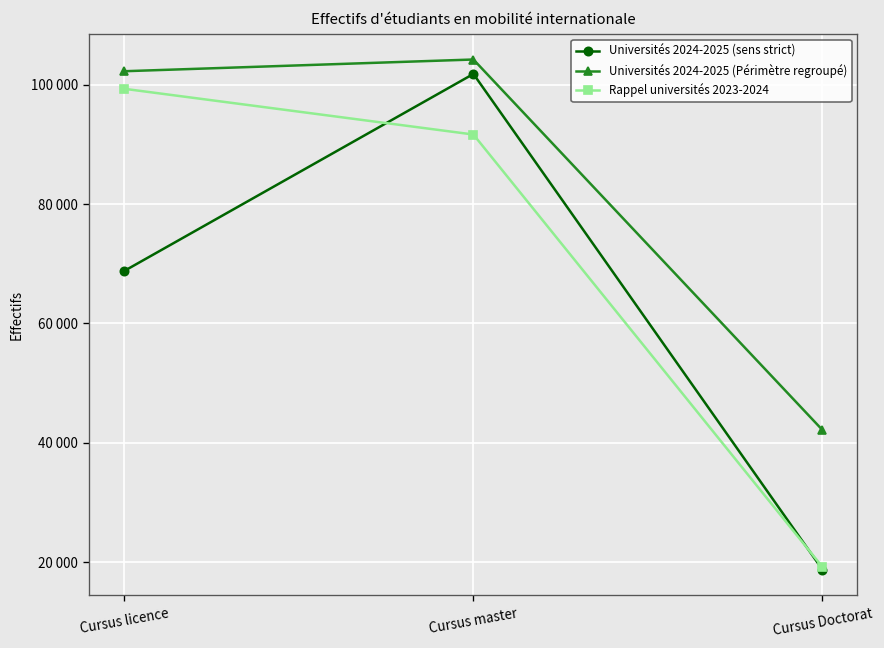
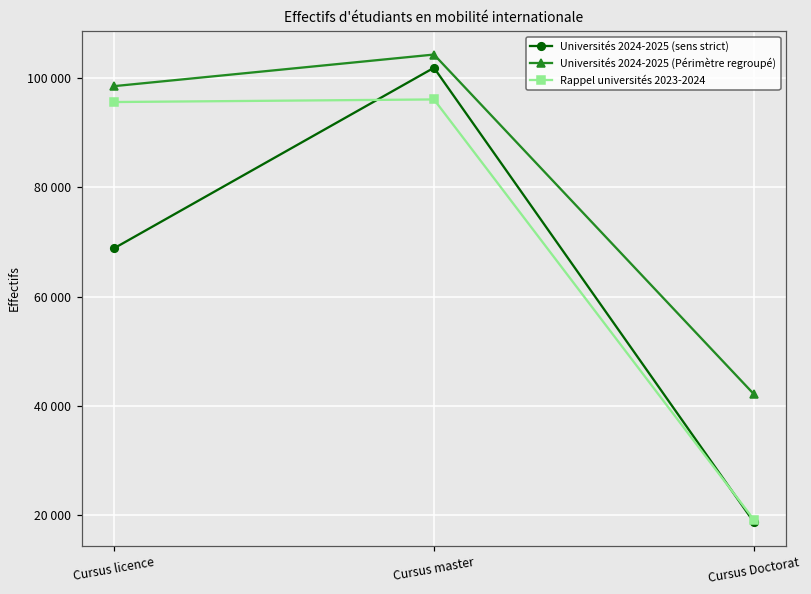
  {
    "Universités 2024-2025 (sens strict)": {
      "Cursus licence": 69000,
      "Cursus master": 102000
    },
    "Universités 2024-2025 (Périmètre regroupé)": {
-     "Cursus licence": 102000,
+     "Cursus licence": 98000,
      "Cursus master": 104000,
      "Cursus Doctorat": 42000
    },
    "Rappel universités 2023-2024": {
-     "Cursus licence": 99000,
-     "Cursus master": 92000
+     "Cursus licence": 96000,
+     "Cursus master": 96000
    }
  }
